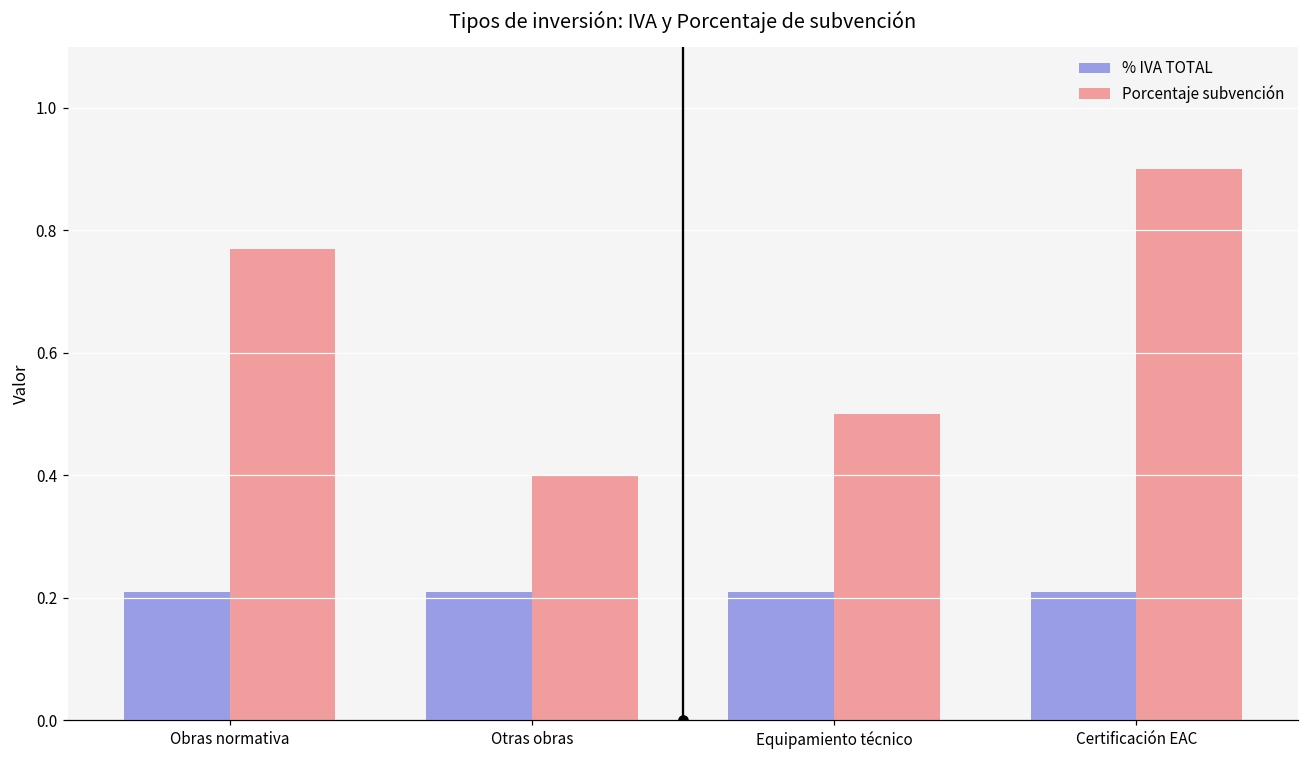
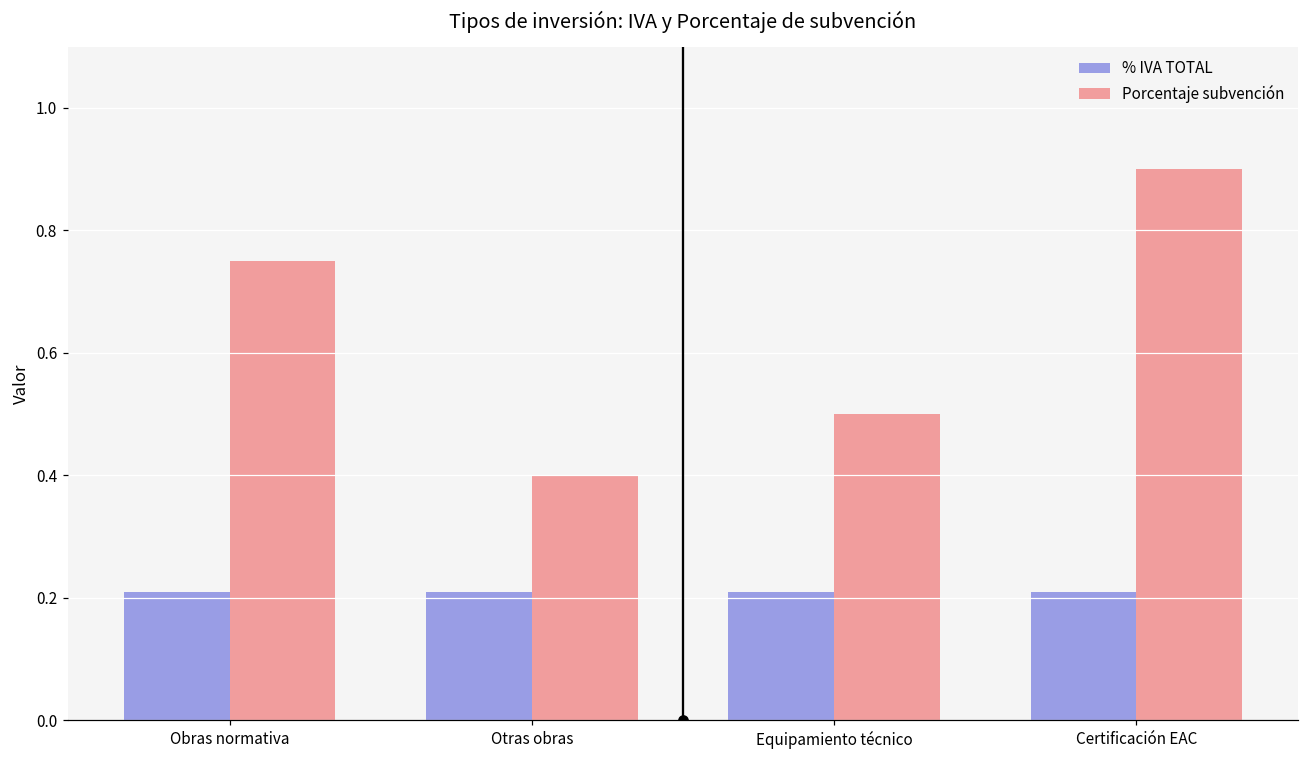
  {
    "% IVA TOTAL": {
      "Obras normativa": 0.21,
      "Otras obras": 0.21,
      "Equipamiento técnico": 0.21,
      "Certificación EAC": 0.21
    },
    "Porcentaje subvención": {
-     "Obras normativa": 0.77,
+     "Obras normativa": 0.75,
      "Otras obras": 0.40,
      "Equipamiento técnico": 0.50,
      "Certificación EAC": 0.90
    }
  }
